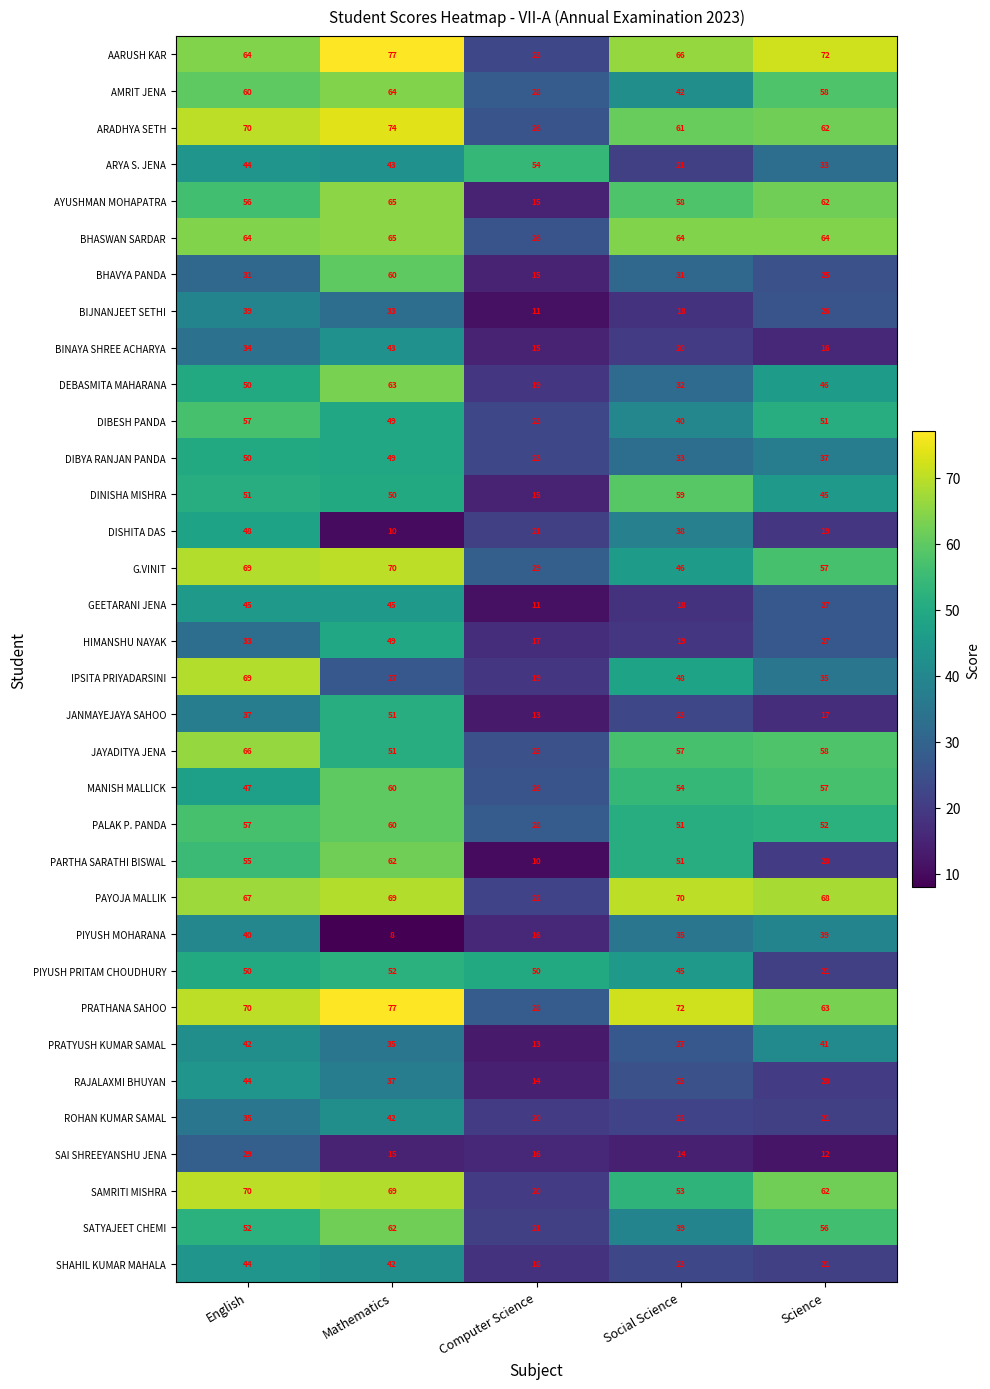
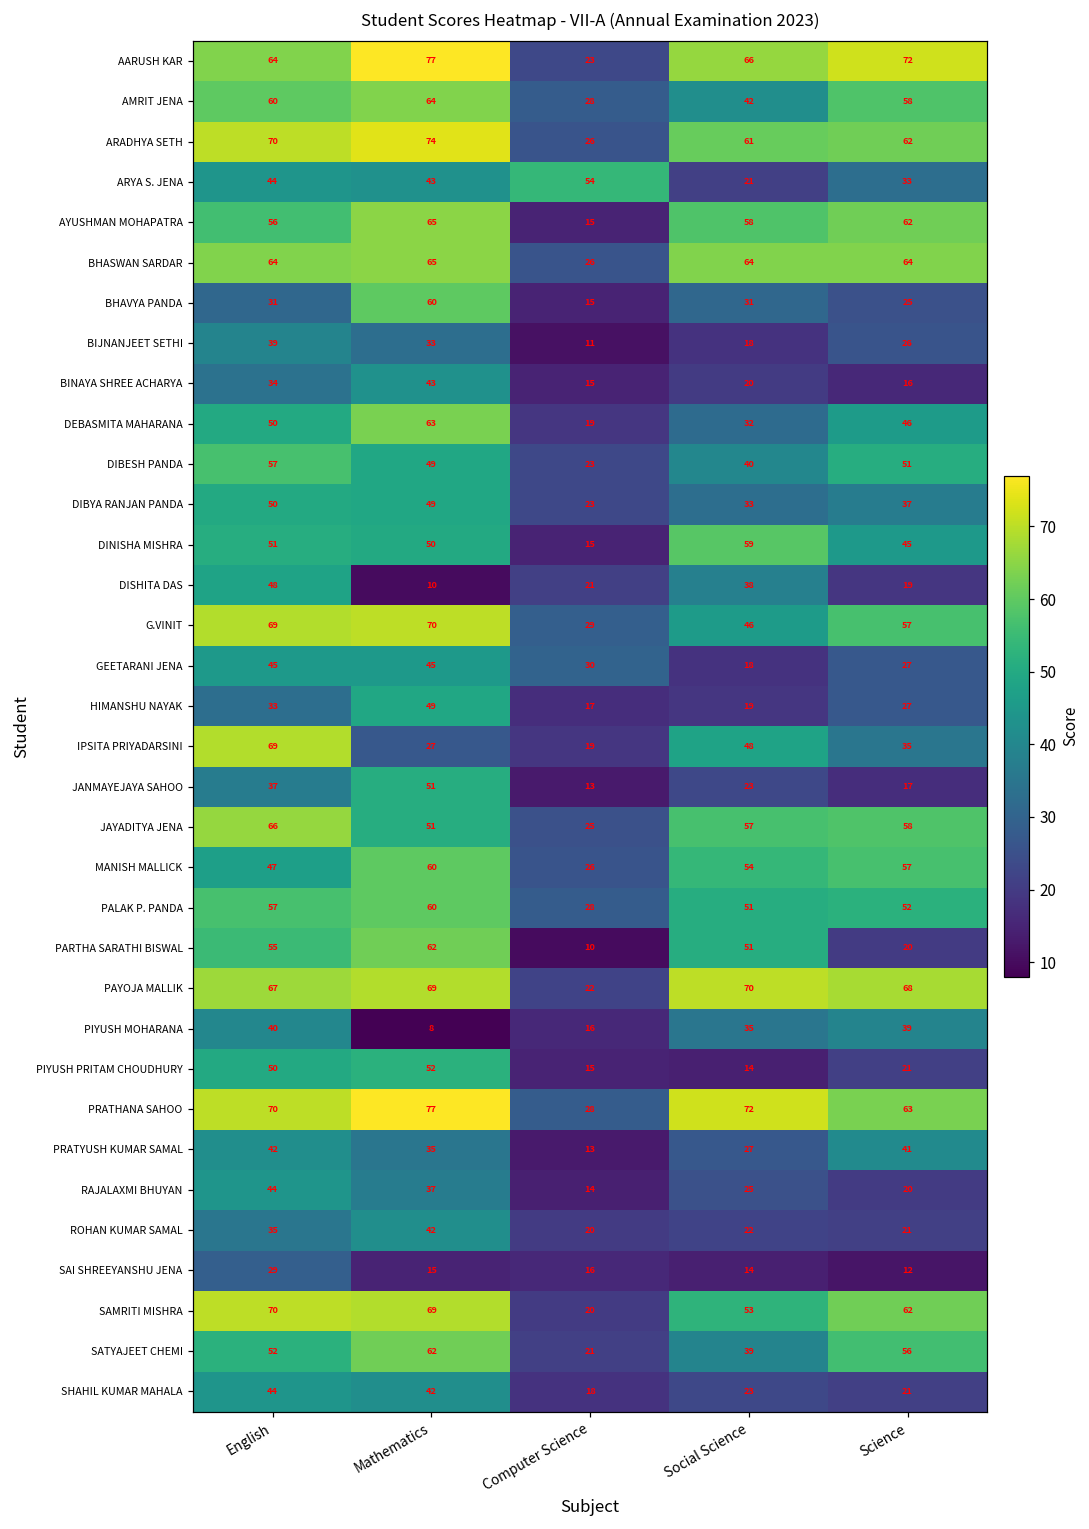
  {
    "AARUSH KAR": {
      "English": 64,
      "Mathematics": 77,
      "Computer Science": 23,
      "Social Science": 66,
      "Science": 72
    },
    "AMRIT JENA": {
      "English": 60,
      "Mathematics": 64,
      "Computer Science": 28,
      "Social Science": 42,
      "Science": 58
    },
    "ARADHYA SETH": {
      "English": 70,
      "Mathematics": 74,
      "Computer Science": 26,
      "Social Science": 61,
      "Science": 62
    },
    "ARYA S. JENA": {
      "English": 44,
      "Mathematics": 43,
      "Computer Science": 54,
      "Social Science": 21,
      "Science": 33
    },
    "AYUSHMAN MOHAPATRA": {
      "English": 56,
      "Mathematics": 65,
      "Computer Science": 15,
      "Social Science": 58,
      "Science": 62
    },
    "BHASWAN SARDAR": {
      "English": 64,
      "Mathematics": 65,
      "Computer Science": 26,
      "Social Science": 64,
      "Science": 64
    },
    "BHAVYA PANDA": {
      "English": 31,
      "Mathematics": 60,
      "Computer Science": 15,
      "Social Science": 31,
      "Science": 25
    },
    "BIJNANJEET SETHI": {
      "English": 39,
      "Mathematics": 33,
      "Computer Science": 11,
      "Social Science": 18,
      "Science": 26
    },
    "BINAYA SHREE ACHARYA": {
      "English": 34,
      "Mathematics": 43,
      "Computer Science": 15,
      "Social Science": 20,
      "Science": 16
    },
    "DEBASMITA MAHARANA": {
      "English": 50,
      "Mathematics": 63,
      "Computer Science": 19,
      "Social Science": 32,
      "Science": 46
    },
    "DIBESH PANDA": {
      "English": 57,
      "Mathematics": 49,
      "Computer Science": 23,
      "Social Science": 40,
      "Science": 51
    },
    "DIBYA RANJAN PANDA": {
      "English": 50,
      "Mathematics": 49,
      "Computer Science": 23,
      "Social Science": 33,
      "Science": 37
    },
    "DINISHA MISHRA": {
      "English": 51,
      "Mathematics": 50,
      "Computer Science": 15,
      "Social Science": 59,
      "Science": 45
    },
    "DISHITA DAS": {
      "English": 48,
      "Mathematics": 10,
      "Computer Science": 21,
      "Social Science": 38,
      "Science": 19
    },
    "G.VINIT": {
      "English": 69,
      "Mathematics": 70,
      "Computer Science": 29,
      "Social Science": 46,
      "Science": 57
    },
    "GEETARANI JENA": {
      "English": 45,
      "Mathematics": 45,
-     "Computer Science": 11,
+     "Computer Science": 30,
      "Social Science": 18,
      "Science": 27
    },
    "HIMANSHU NAYAK": {
      "English": 33,
      "Mathematics": 49,
      "Computer Science": 17,
      "Social Science": 19,
      "Science": 27
    },
    "IPSITA PRIYADARSINI": {
      "English": 69,
      "Mathematics": 27,
      "Computer Science": 19,
      "Social Science": 48,
      "Science": 35
    },
    "JANMAYEJAYA SAHOO": {
      "English": 37,
      "Mathematics": 51,
      "Computer Science": 13,
      "Social Science": 23,
      "Science": 17
    },
    "JAYADITYA JENA": {
      "English": 66,
      "Mathematics": 51,
      "Computer Science": 25,
      "Social Science": 57,
      "Science": 58
    },
    "MANISH MALLICK": {
      "English": 47,
      "Mathematics": 60,
      "Computer Science": 26,
      "Social Science": 54,
      "Science": 57
    },
    "PALAK P. PANDA": {
      "English": 57,
      "Mathematics": 60,
      "Computer Science": 28,
      "Social Science": 51,
      "Science": 52
    },
    "PARTHA SARATHI BISWAL": {
      "English": 55,
      "Mathematics": 62,
      "Computer Science": 10,
      "Social Science": 51,
      "Science": 20
    },
    "PAYOJA MALLIK": {
      "English": 67,
      "Mathematics": 69,
      "Computer Science": 22,
      "Social Science": 70,
      "Science": 68
    },
    "PIYUSH MOHARANA": {
      "English": 40,
      "Mathematics": 8,
      "Computer Science": 16,
      "Social Science": 35,
      "Science": 39
    },
    "PIYUSH PRITAM CHOUDHURY": {
      "English": 50,
      "Mathematics": 52,
-     "Computer Science": 50,
-     "Social Science": 45,
+     "Computer Science": 15,
+     "Social Science": 14,
      "Science": 21
    },
    "PRATHANA SAHOO": {
      "English": 70,
      "Mathematics": 77,
      "Computer Science": 28,
      "Social Science": 72,
      "Science": 63
    },
    "PRATYUSH KUMAR SAMAL": {
      "English": 42,
      "Mathematics": 35,
      "Computer Science": 13,
      "Social Science": 27,
      "Science": 41
    },
    "RAJALAXMI BHUYAN": {
      "English": 44,
      "Mathematics": 37,
      "Computer Science": 14,
      "Social Science": 25,
      "Science": 20
    },
    "ROHAN KUMAR SAMAL": {
      "English": 35,
      "Mathematics": 42,
      "Computer Science": 20,
      "Social Science": 22,
      "Science": 21
    },
    "SAI SHREEYANSHU JENA": {
      "English": 29,
      "Mathematics": 15,
      "Computer Science": 16,
      "Social Science": 14,
      "Science": 12
    },
    "SAMRITI MISHRA": {
      "English": 70,
      "Mathematics": 69,
      "Computer Science": 20,
      "Social Science": 53,
      "Science": 62
    },
    "SATYAJEET CHEMI": {
      "English": 52,
      "Mathematics": 62,
      "Computer Science": 21,
      "Social Science": 39,
      "Science": 56
    },
    "SHAHIL KUMAR MAHALA": {
      "English": 44,
      "Mathematics": 42,
      "Computer Science": 18,
      "Social Science": 23,
      "Science": 21
    }
  }
